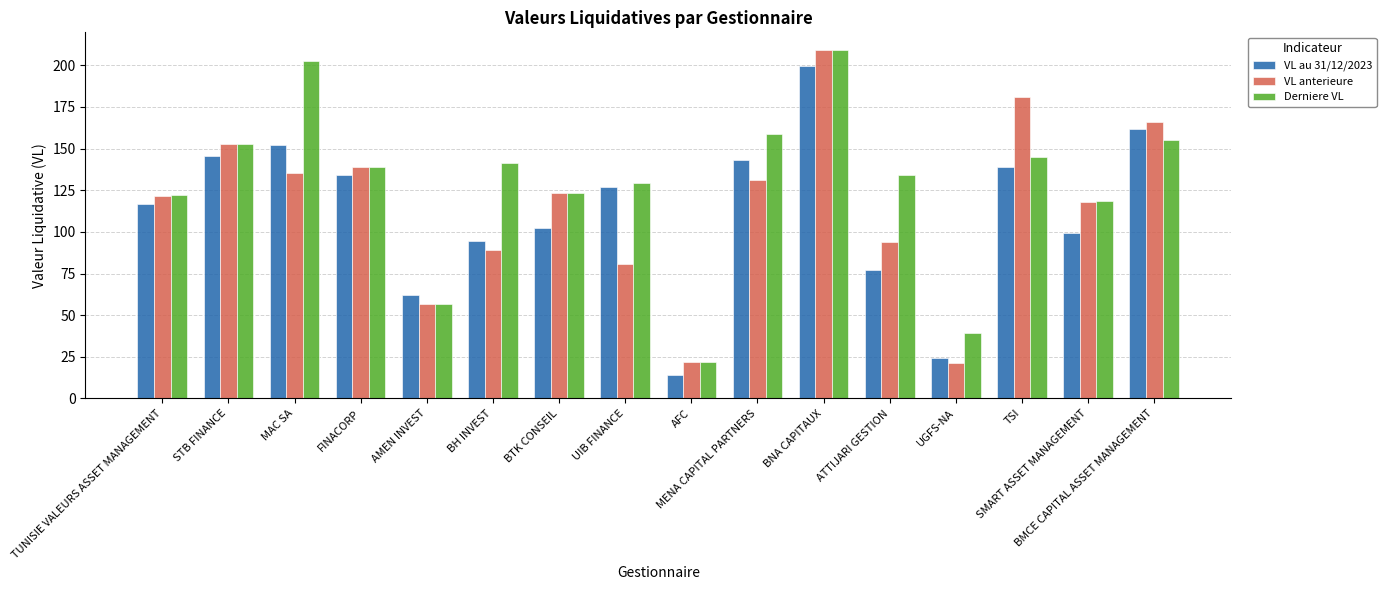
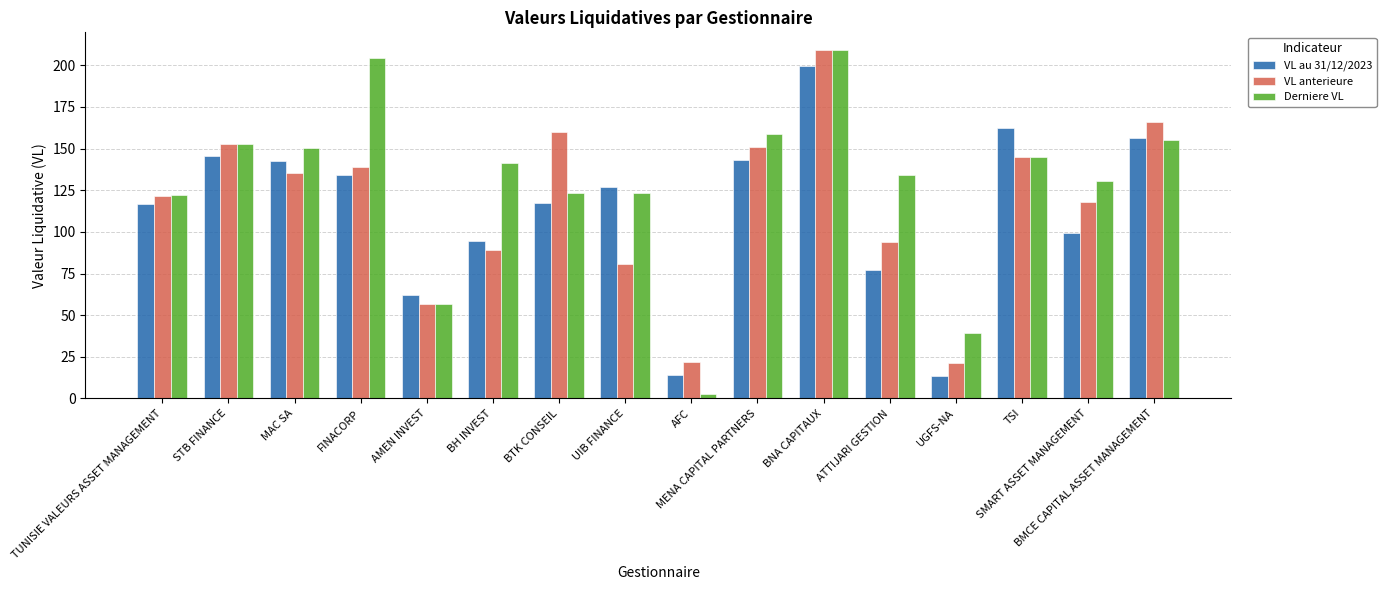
  {
    "VL au 31/12/2023": {
      "TUNISIE VALEURS ASSET MANAGEMENT": 116,
      "STB FINANCE": 146,
-     "MAC SA": 152,
+     "MAC SA": 142,
      "FINACORP": 134,
      "AMEN INVEST": 62,
      "BH INVEST": 95,
-     "BTK CONSEIL": 102,
+     "BTK CONSEIL": 117,
      "UIB FINANCE": 127,
      "AFC": 14,
      "MENA CAPITAL PARTNERS": 143,
      "BNA CAPITAUX": 199,
      "ATTIJARI GESTION": 77,
-     "UGFS-NA": 24,
-     "TSI": 139,
+     "UGFS-NA": 13,
+     "TSI": 162,
      "SMART ASSET MANAGEMENT": 100,
-     "BMCE CAPITAL ASSET MANAGEMENT": 162
+     "BMCE CAPITAL ASSET MANAGEMENT": 156
    },
    "VL anterieure": {
      "TUNISIE VALEURS ASSET MANAGEMENT": 122,
      "STB FINANCE": 153,
      "MAC SA": 135,
      "FINACORP": 139,
      "AMEN INVEST": 56,
      "BH INVEST": 89,
-     "BTK CONSEIL": 124,
+     "BTK CONSEIL": 160,
      "UIB FINANCE": 81,
      "AFC": 22,
-     "MENA CAPITAL PARTNERS": 131,
+     "MENA CAPITAL PARTNERS": 151,
      "BNA CAPITAUX": 209,
      "ATTIJARI GESTION": 94,
      "UGFS-NA": 21,
-     "TSI": 181,
+     "TSI": 145,
      "SMART ASSET MANAGEMENT": 118,
      "BMCE CAPITAL ASSET MANAGEMENT": 166
    },
    "Derniere VL": {
      "TUNISIE VALEURS ASSET MANAGEMENT": 122,
      "STB FINANCE": 153,
-     "MAC SA": 203,
-     "FINACORP": 139,
+     "MAC SA": 150,
+     "FINACORP": 204,
      "AMEN INVEST": 56,
      "BH INVEST": 141,
      "BTK CONSEIL": 124,
-     "UIB FINANCE": 129,
-     "AFC": 22,
+     "UIB FINANCE": 123,
+     "AFC": 3,
      "MENA CAPITAL PARTNERS": 159,
      "BNA CAPITAUX": 209,
      "ATTIJARI GESTION": 134,
      "UGFS-NA": 39,
      "TSI": 145,
-     "SMART ASSET MANAGEMENT": 118,
+     "SMART ASSET MANAGEMENT": 131,
      "BMCE CAPITAL ASSET MANAGEMENT": 155
    }
  }
